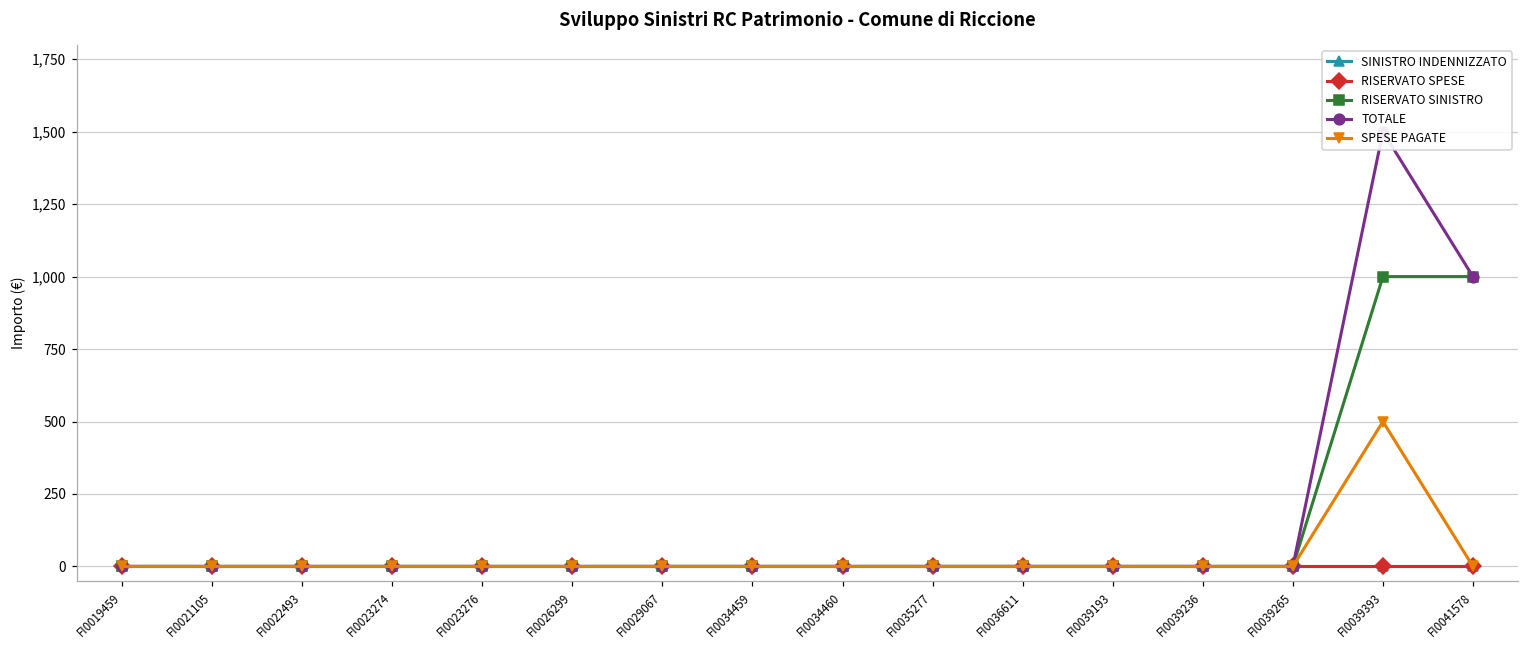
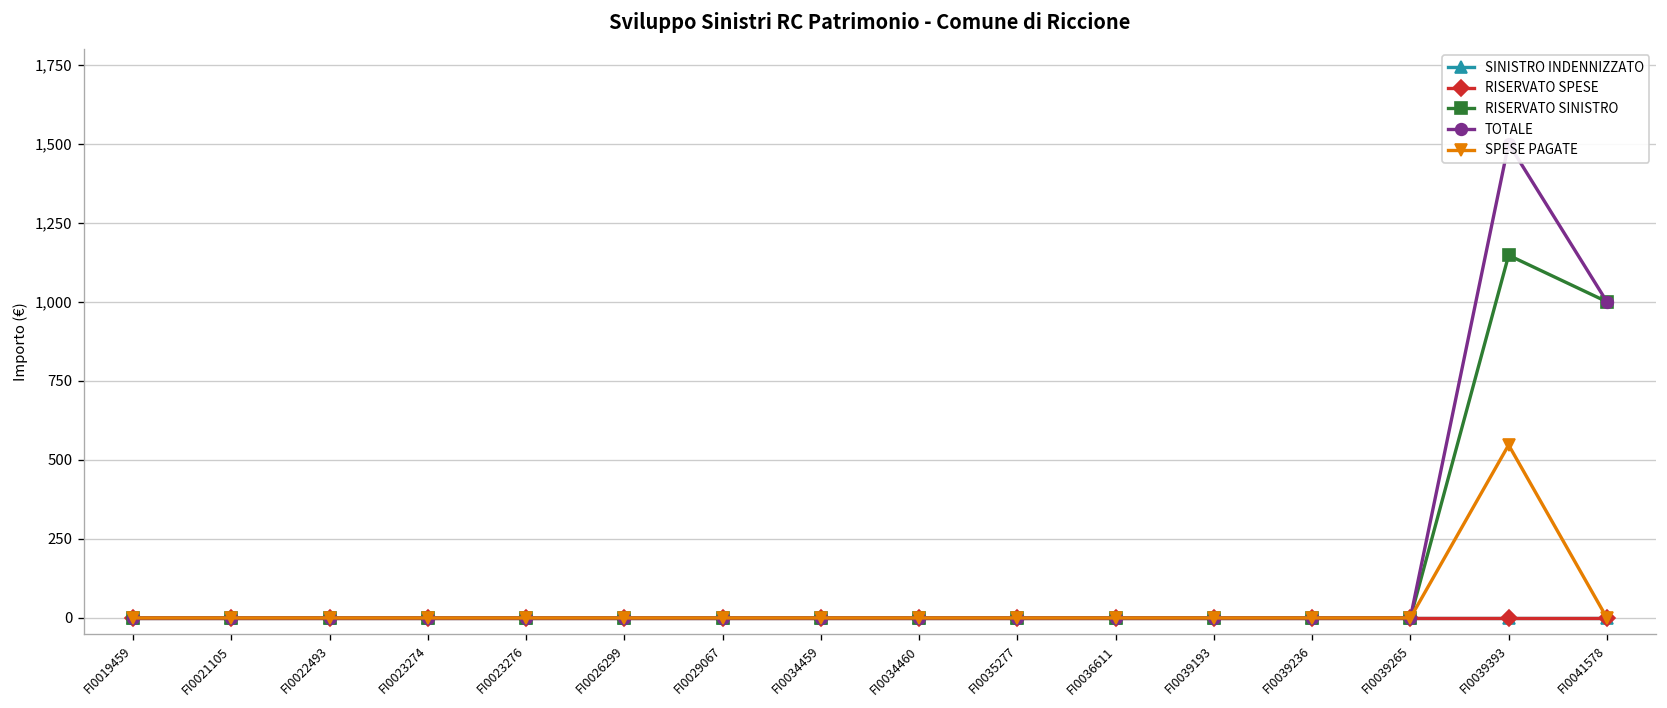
  {
    "RISERVATO SPESE": {
      "FI0039393": "0"
    },
    "RISERVATO SINISTRO": {
-     "FI0039393": "1,000"
+     "FI0039393": "1,150"
    },
    "SPESE PAGATE": {
-     "FI0039393": "500"
+     "FI0039393": "550"
    }
  }
